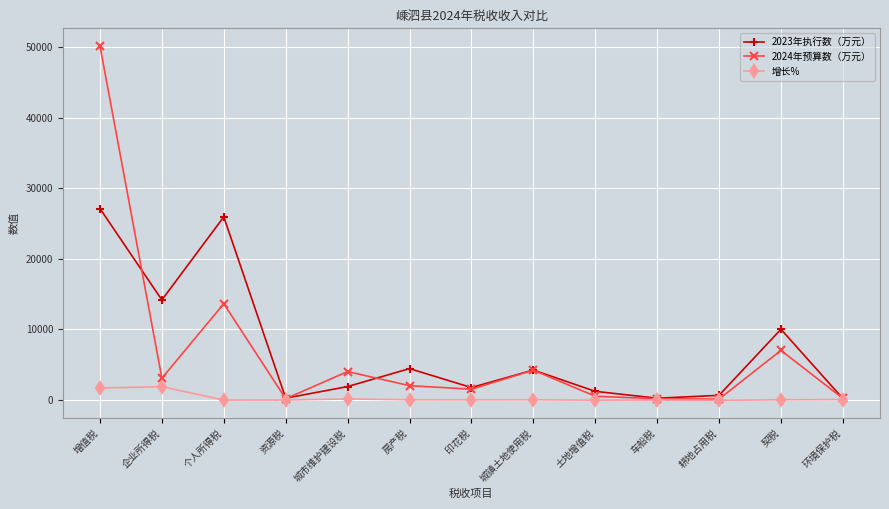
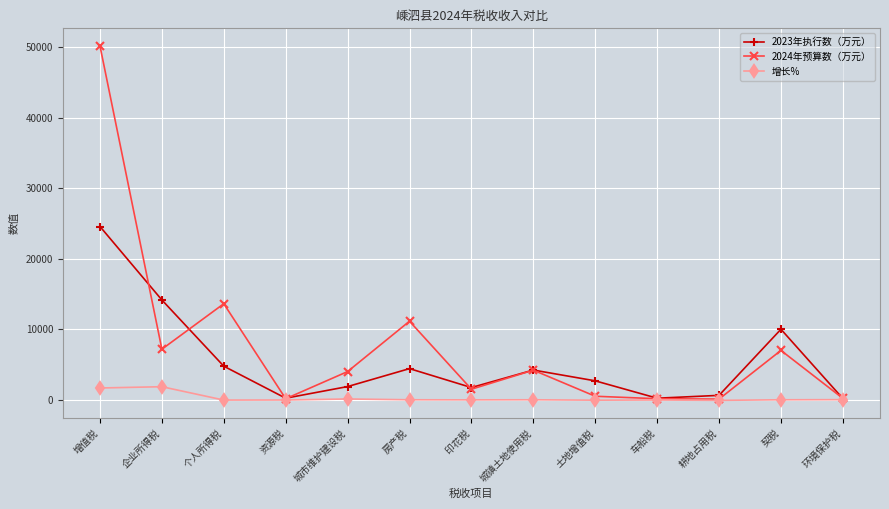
  {
    "2023年执行数（万元）": {
-     "增值税": 27000,
+     "增值税": 25000,
      "企业所得税": 14000,
-     "个人所得税": 26000,
+     "个人所得税": 5000,
      "城市维护建设税": 2000,
      "房产税": 4000,
-     "土地增值税": 1000,
+     "土地增值税": 3000,
      "耕地占用税": 1000,
      "契税": 10000
    },
    "2024年预算数（万元）": {
      "增值税": 50000,
-     "企业所得税": 3000,
+     "企业所得税": 7000,
      "个人所得税": 14000,
      "城市维护建设税": 4000,
-     "房产税": 2000,
+     "房产税": 11000,
      "土地增值税": 1000,
      "契税": 7000
    },
    "增长%": {
      "增值税": 2000,
      "企业所得税": 2000,
      "个人所得税": 0,
      "城市维护建设税": 0,
      "房产税": 0,
      "印花税": 0,
      "城镇土地使用税": 0,
      "土地增值税": 0,
      "契税": 0
    }
  }
